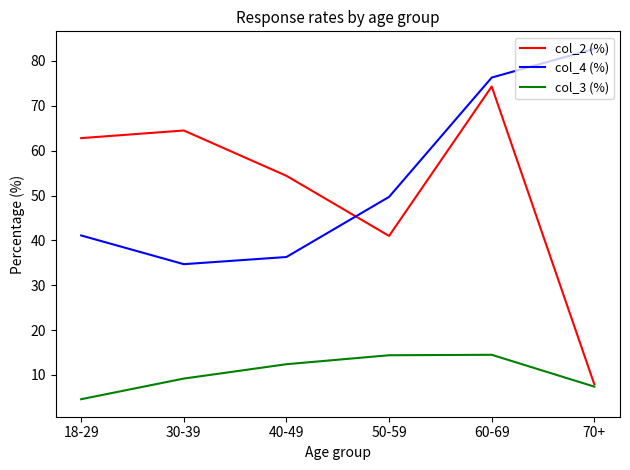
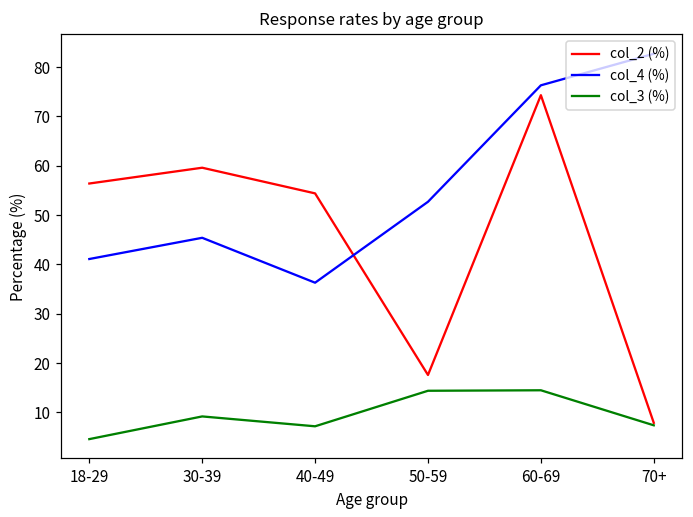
  {
    "col_2 (%)": {
-     "18-29": 63,
-     "30-39": 65,
+     "18-29": 56,
+     "30-39": 60,
      "40-49": 54,
-     "50-59": 41,
+     "50-59": 18,
      "60-69": 74
    },
    "col_4 (%)": {
      "18-29": 41,
-     "30-39": 35,
+     "30-39": 45,
      "40-49": 36,
-     "50-59": 50,
+     "50-59": 53,
      "60-69": 76
    },
    "col_3 (%)": {
      "18-29": 5,
      "30-39": 9,
-     "40-49": 12,
+     "40-49": 7,
      "50-59": 14,
      "60-69": 15
    }
  }
